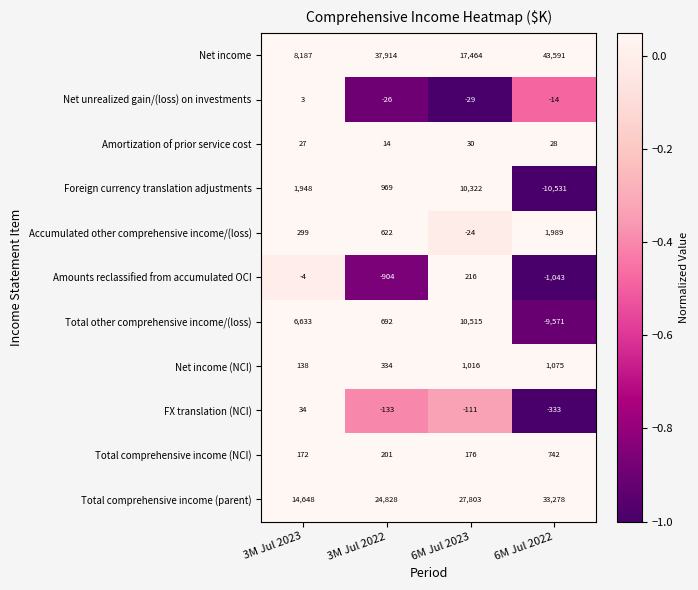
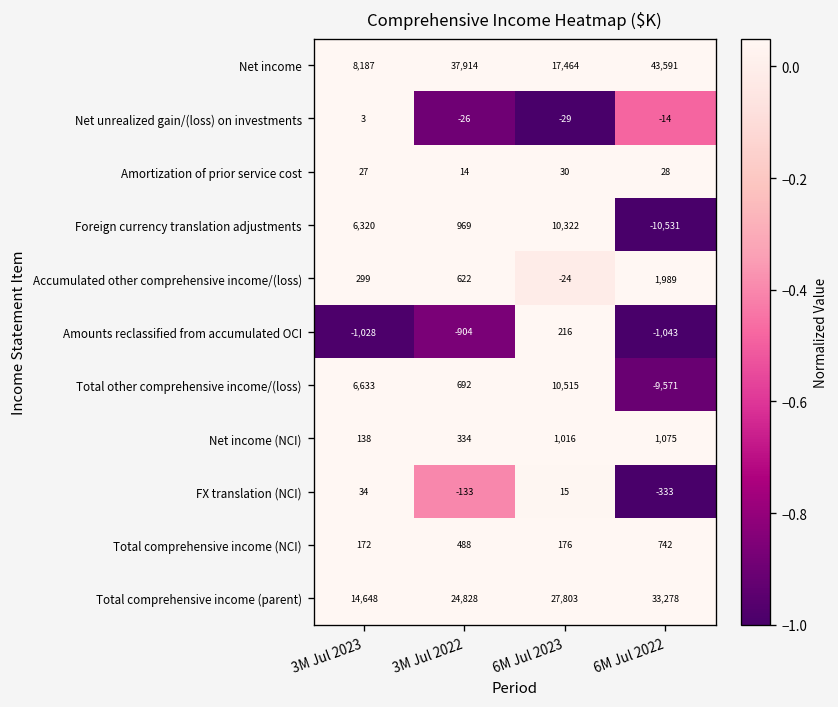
  {
    "Net income": {
      "3M Jul 2023": "8,187",
      "3M Jul 2022": "37,914",
      "6M Jul 2023": "17,464",
      "6M Jul 2022": "43,591"
    },
    "Net unrealized gain/(loss) on investments": {
      "3M Jul 2023": "3",
      "3M Jul 2022": "-26",
      "6M Jul 2023": "-29",
      "6M Jul 2022": "-14"
    },
    "Amortization of prior service cost": {
      "3M Jul 2023": "27",
      "3M Jul 2022": "14",
      "6M Jul 2023": "30",
      "6M Jul 2022": "28"
    },
    "Foreign currency translation adjustments": {
-     "3M Jul 2023": "1,948",
+     "3M Jul 2023": "6,320",
      "3M Jul 2022": "969",
      "6M Jul 2023": "10,322",
      "6M Jul 2022": "-10,531"
    },
    "Accumulated other comprehensive income/(loss)": {
      "3M Jul 2023": "299",
      "3M Jul 2022": "622",
      "6M Jul 2023": "-24",
      "6M Jul 2022": "1,989"
    },
    "Amounts reclassified from accumulated OCI": {
-     "3M Jul 2023": "-4",
+     "3M Jul 2023": "-1,028",
      "3M Jul 2022": "-904",
      "6M Jul 2023": "216",
      "6M Jul 2022": "-1,043"
    },
    "Total other comprehensive income/(loss)": {
      "3M Jul 2023": "6,633",
      "3M Jul 2022": "692",
      "6M Jul 2023": "10,515",
      "6M Jul 2022": "-9,571"
    },
    "Net income (NCI)": {
      "3M Jul 2023": "138",
      "3M Jul 2022": "334",
      "6M Jul 2023": "1,016",
      "6M Jul 2022": "1,075"
    },
    "FX translation (NCI)": {
      "3M Jul 2023": "34",
      "3M Jul 2022": "-133",
-     "6M Jul 2023": "-111",
+     "6M Jul 2023": "15",
      "6M Jul 2022": "-333"
    },
    "Total comprehensive income (NCI)": {
      "3M Jul 2023": "172",
-     "3M Jul 2022": "201",
+     "3M Jul 2022": "488",
      "6M Jul 2023": "176",
      "6M Jul 2022": "742"
    },
    "Total comprehensive income (parent)": {
      "3M Jul 2023": "14,648",
      "3M Jul 2022": "24,828",
      "6M Jul 2023": "27,803",
      "6M Jul 2022": "33,278"
    }
  }
